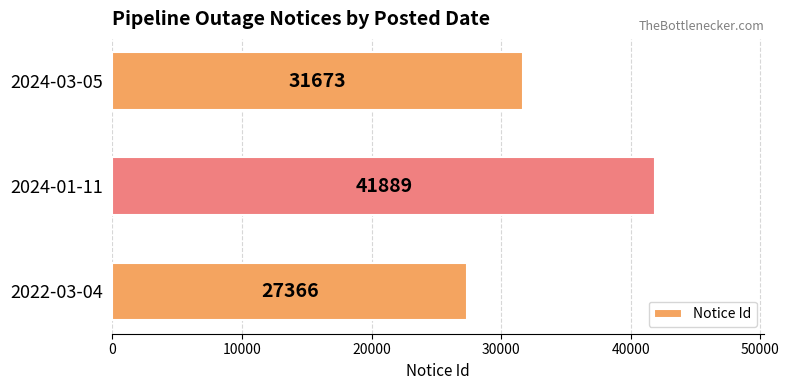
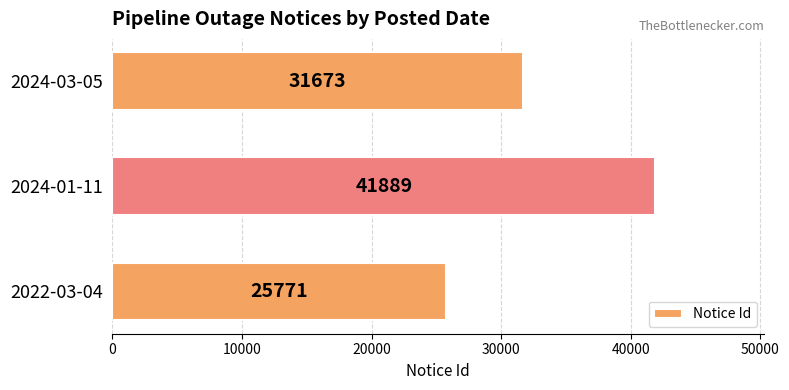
  {
    "2024-03-05": 31673,
    "2024-01-11": 41889,
-   "2022-03-04": 27366
+   "2022-03-04": 25771
  }
